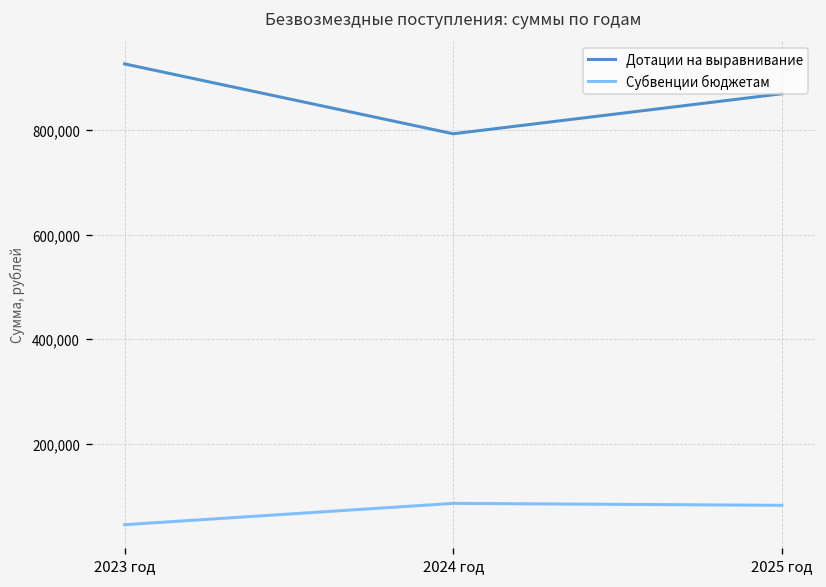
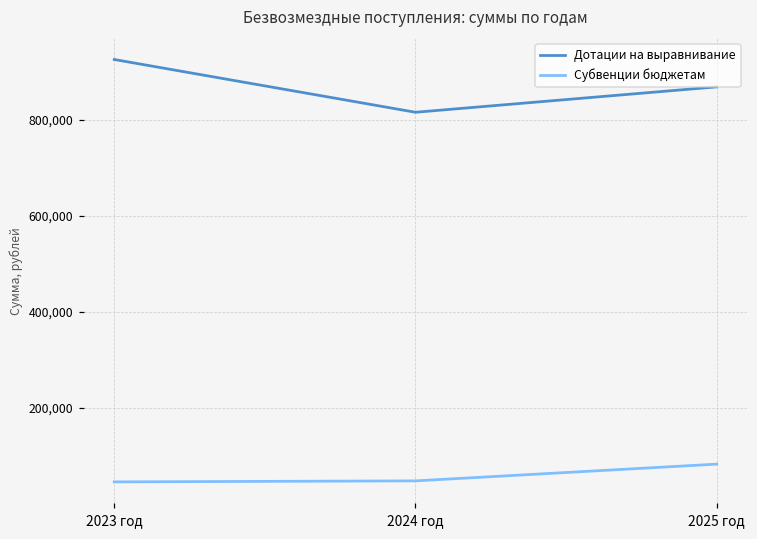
  {
    "Дотации на выравнивание": {
      "2023 год": "930,000",
-     "2024 год": "790,000",
+     "2024 год": "820,000",
      "2025 год": "870,000"
    },
    "Субвенции бюджетам": {
      "2023 год": "50,000",
-     "2024 год": "90,000",
+     "2024 год": "50,000",
      "2025 год": "80,000"
    }
  }
